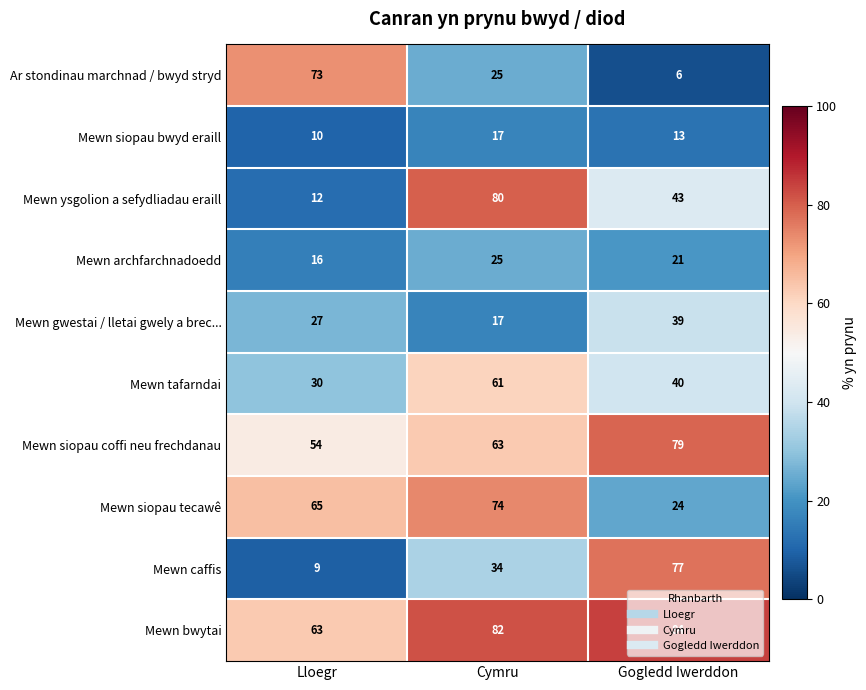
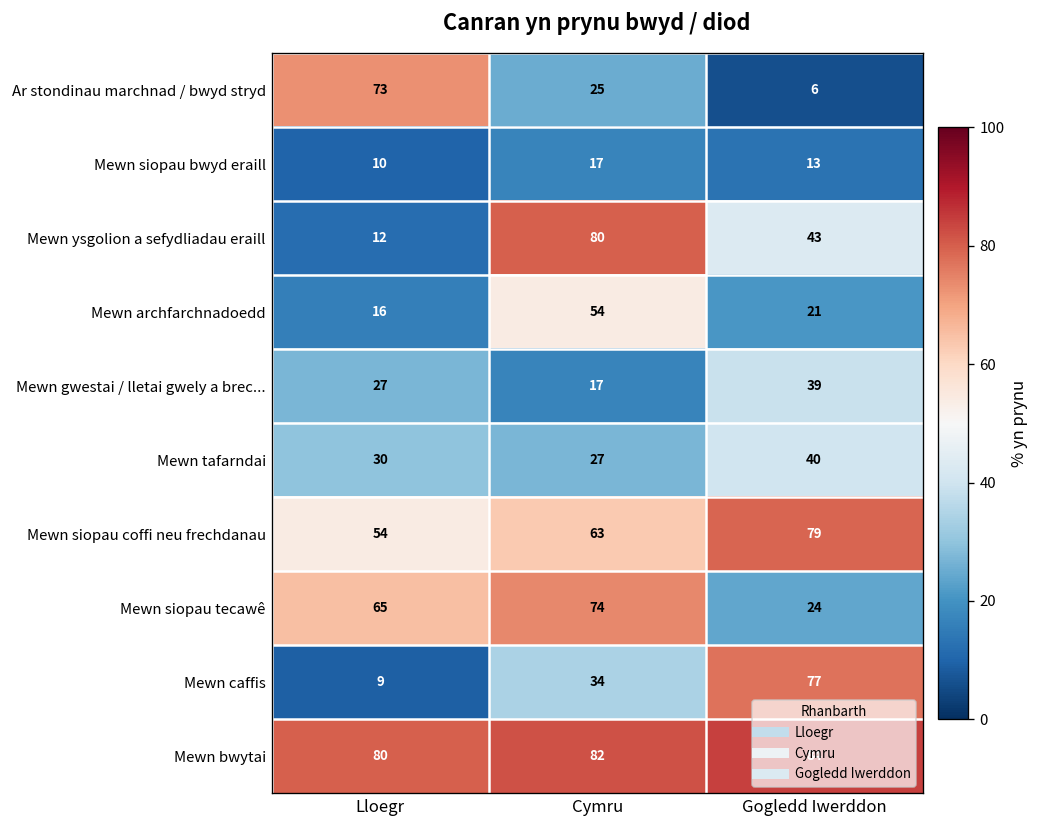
  {
    "Ar stondinau marchnad / bwyd stryd": {
      "Lloegr": 73,
      "Cymru": 25,
      "Gogledd Iwerddon": 6
    },
    "Mewn siopau bwyd eraill": {
      "Lloegr": 10,
      "Cymru": 17,
      "Gogledd Iwerddon": 13
    },
    "Mewn ysgolion a sefydliadau eraill": {
      "Lloegr": 12,
      "Cymru": 80,
      "Gogledd Iwerddon": 43
    },
    "Mewn archfarchnadoedd": {
      "Lloegr": 16,
-     "Cymru": 25,
+     "Cymru": 54,
      "Gogledd Iwerddon": 21
    },
    "Mewn gwestai / lletai gwely a brec...": {
      "Lloegr": 27,
      "Cymru": 17,
      "Gogledd Iwerddon": 39
    },
    "Mewn tafarndai": {
      "Lloegr": 30,
-     "Cymru": 61,
+     "Cymru": 27,
      "Gogledd Iwerddon": 40
    },
    "Mewn siopau coffi neu frechdanau": {
      "Lloegr": 54,
      "Cymru": 63,
      "Gogledd Iwerddon": 79
    },
    "Mewn siopau tecawê": {
      "Lloegr": 65,
      "Cymru": 74,
      "Gogledd Iwerddon": 24
    },
    "Mewn caffis": {
      "Lloegr": 9,
      "Cymru": 34,
      "Gogledd Iwerddon": 77
    },
    "Mewn bwytai": {
-     "Lloegr": 63,
+     "Lloegr": 80,
      "Cymru": 82
    }
  }
